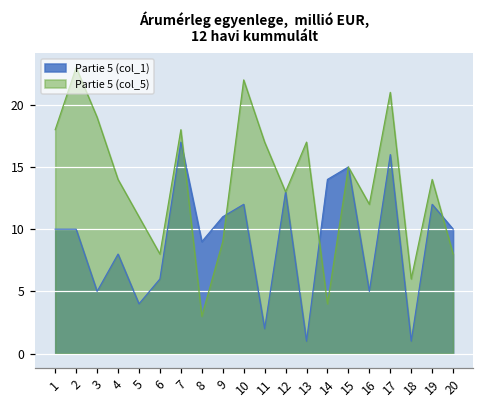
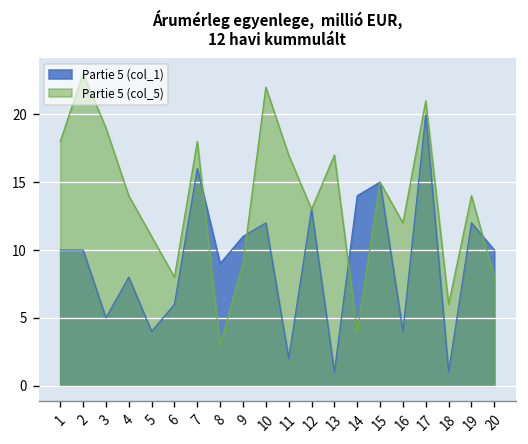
  {
    "Partie 5 (col_1)": {
      "1": 10,
      "2": 10,
      "3": 5,
      "4": 8,
      "5": 4,
      "6": 6,
-     "7": 17,
+     "7": 16,
      "8": 9,
      "9": 11,
      "10": 12,
      "11": 2,
      "13": 1,
      "14": 14,
-     "16": 5,
-     "17": 16,
+     "16": 4,
+     "17": 20,
      "18": 1,
      "19": 12,
      "20": 10
    },
    "Partie 5 (col_5)": {
      "1": 18,
      "3": 19,
      "4": 14,
      "5": 11,
      "6": 8,
      "7": 18,
      "8": 3,
      "9": 9,
      "10": 22,
      "11": 17,
      "13": 17,
      "14": 4,
      "16": 12,
      "17": 21,
      "18": 6,
      "19": 14,
      "20": 8
    }
  }
